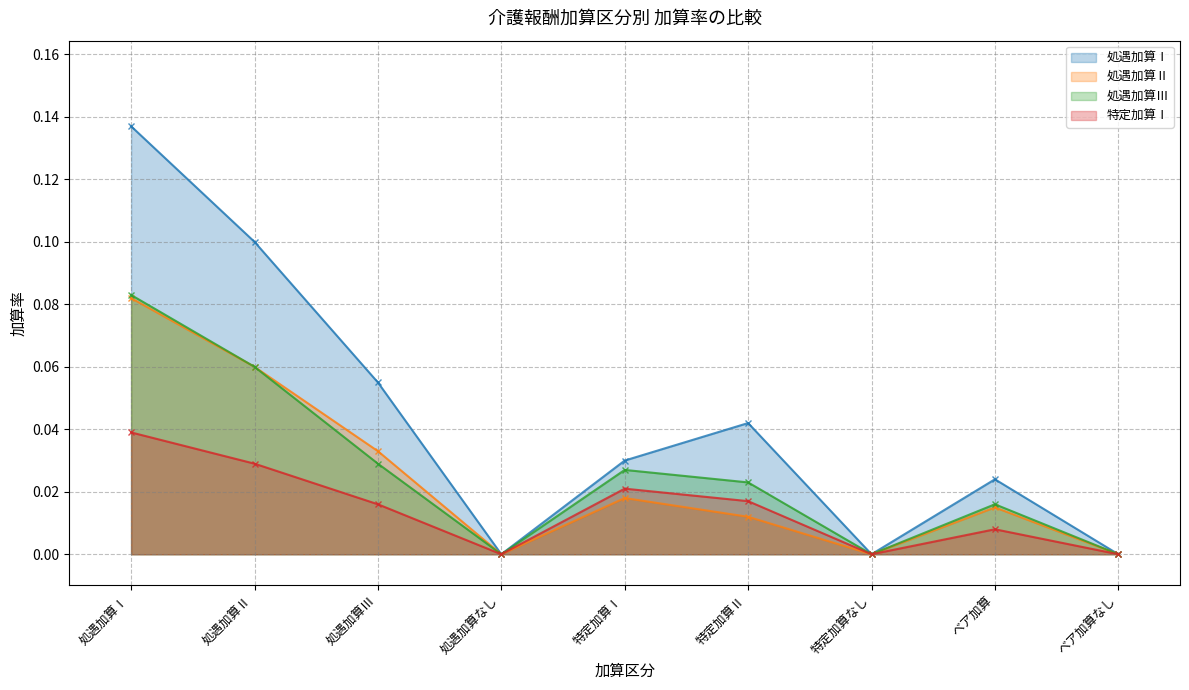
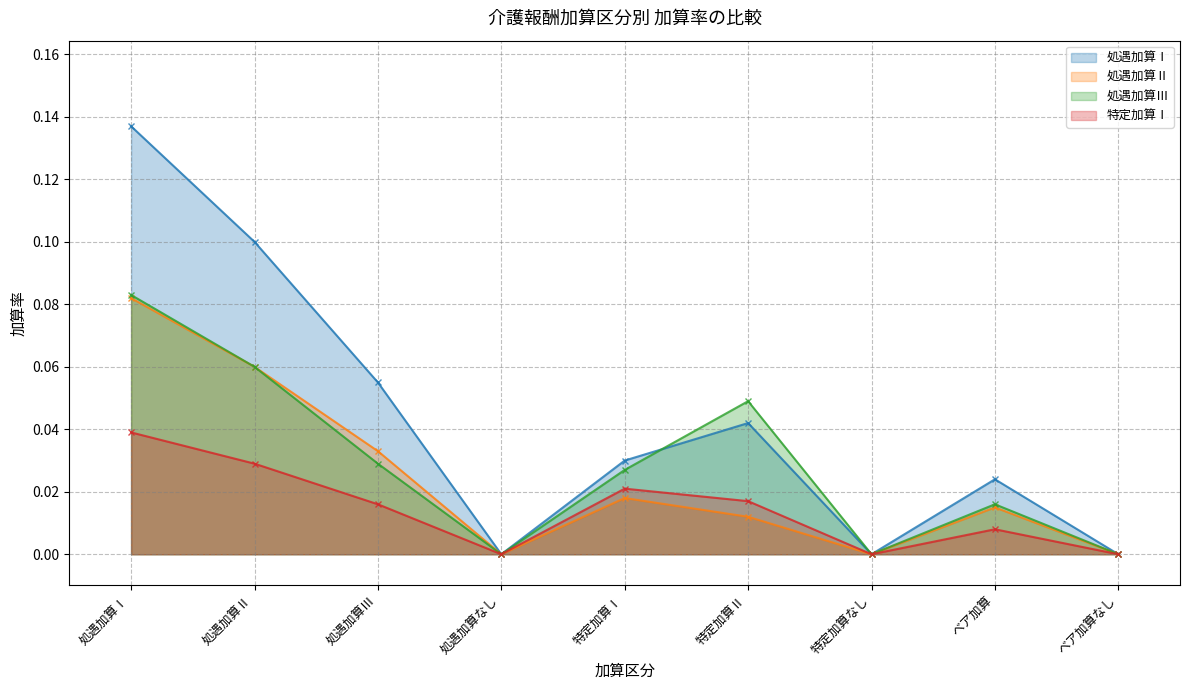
  {
    "処遇加算Ⅰ": {
      "処遇加算Ⅰ": 0.137,
      "処遇加算Ⅱ": 0.100,
      "処遇加算Ⅲ": 0.055,
      "特定加算Ⅰ": 0.030,
      "特定加算Ⅱ": 0.042,
      "ベア加算": 0.024
    },
    "処遇加算Ⅲ": {
      "処遇加算Ⅰ": 0.083,
      "処遇加算Ⅲ": 0.029,
      "特定加算Ⅰ": 0.027,
-     "特定加算Ⅱ": 0.023,
+     "特定加算Ⅱ": 0.049,
      "ベア加算": 0.016
    }
  }
